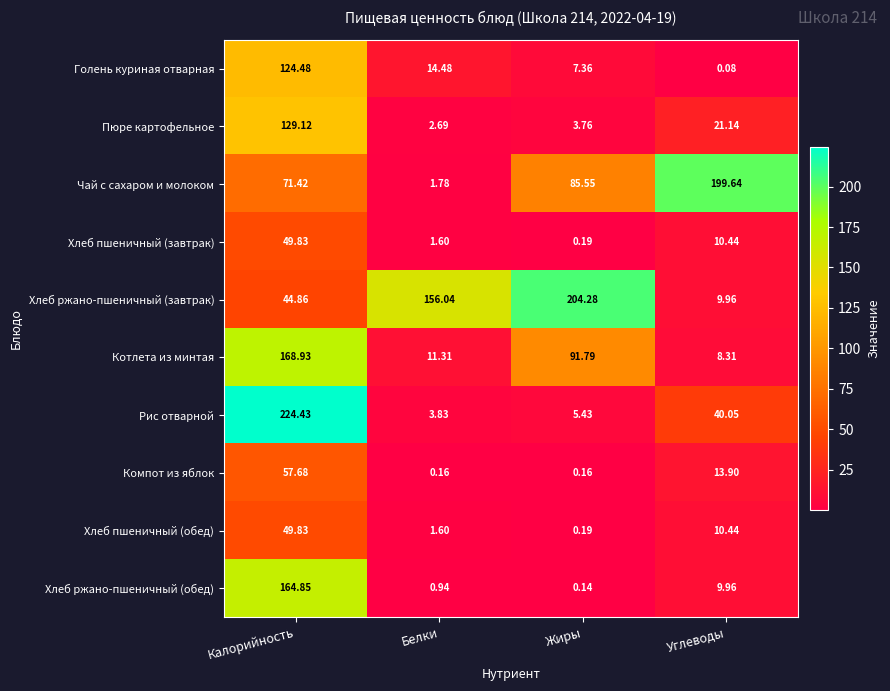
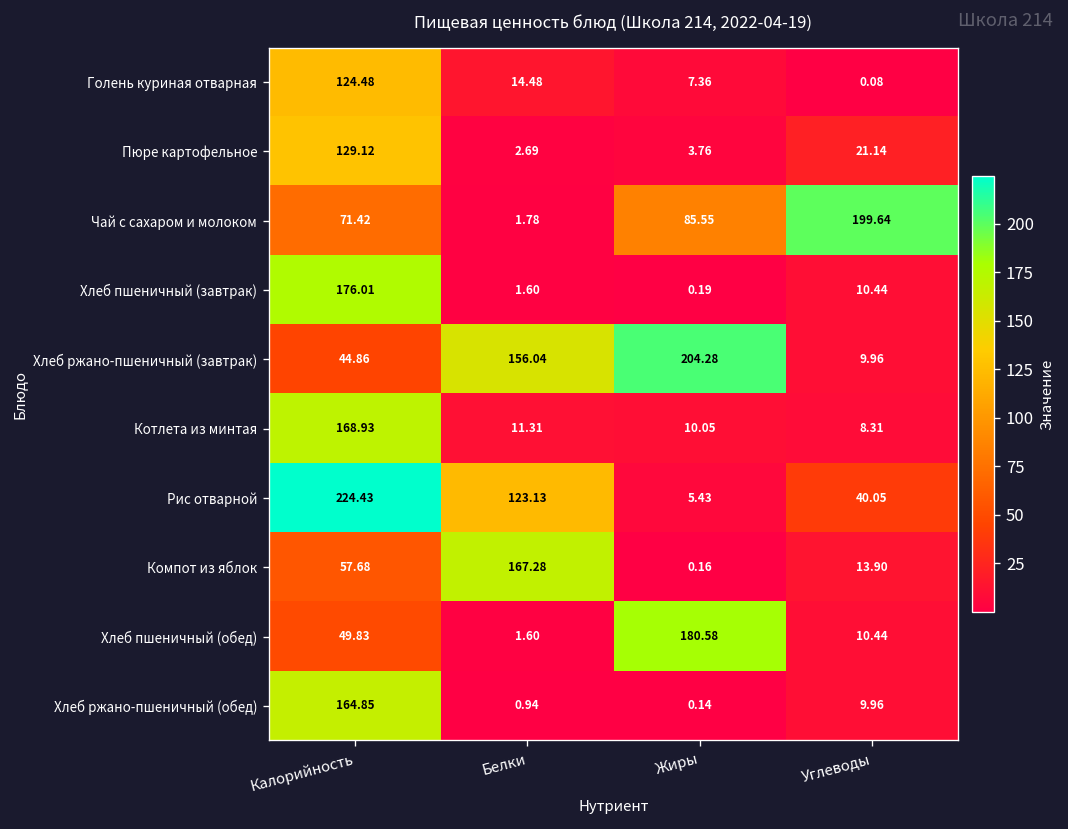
  {
    "Голень куриная отварная": {
      "Калорийность": 124.48,
      "Белки": 14.48,
      "Жиры": 7.36,
      "Углеводы": 0.08
    },
    "Пюре картофельное": {
      "Калорийность": 129.12,
      "Белки": 2.69,
      "Жиры": 3.76,
      "Углеводы": 21.14
    },
    "Чай с сахаром и молоком": {
      "Калорийность": 71.42,
      "Белки": 1.78,
      "Жиры": 85.55,
      "Углеводы": 199.64
    },
    "Хлеб пшеничный (завтрак)": {
-     "Калорийность": 49.83,
+     "Калорийность": 176.01,
      "Белки": 1.60,
      "Жиры": 0.19,
      "Углеводы": 10.44
    },
    "Хлеб ржано-пшеничный (завтрак)": {
      "Калорийность": 44.86,
      "Белки": 156.04,
      "Жиры": 204.28,
      "Углеводы": 9.96
    },
    "Котлета из минтая": {
      "Калорийность": 168.93,
      "Белки": 11.31,
-     "Жиры": 91.79,
+     "Жиры": 10.05,
      "Углеводы": 8.31
    },
    "Рис отварной": {
      "Калорийность": 224.43,
-     "Белки": 3.83,
+     "Белки": 123.13,
      "Жиры": 5.43,
      "Углеводы": 40.05
    },
    "Компот из яблок": {
      "Калорийность": 57.68,
-     "Белки": 0.16,
+     "Белки": 167.28,
      "Жиры": 0.16,
      "Углеводы": 13.90
    },
    "Хлеб пшеничный (обед)": {
      "Калорийность": 49.83,
      "Белки": 1.60,
-     "Жиры": 0.19,
+     "Жиры": 180.58,
      "Углеводы": 10.44
    },
    "Хлеб ржано-пшеничный (обед)": {
      "Калорийность": 164.85,
      "Белки": 0.94,
      "Жиры": 0.14,
      "Углеводы": 9.96
    }
  }
